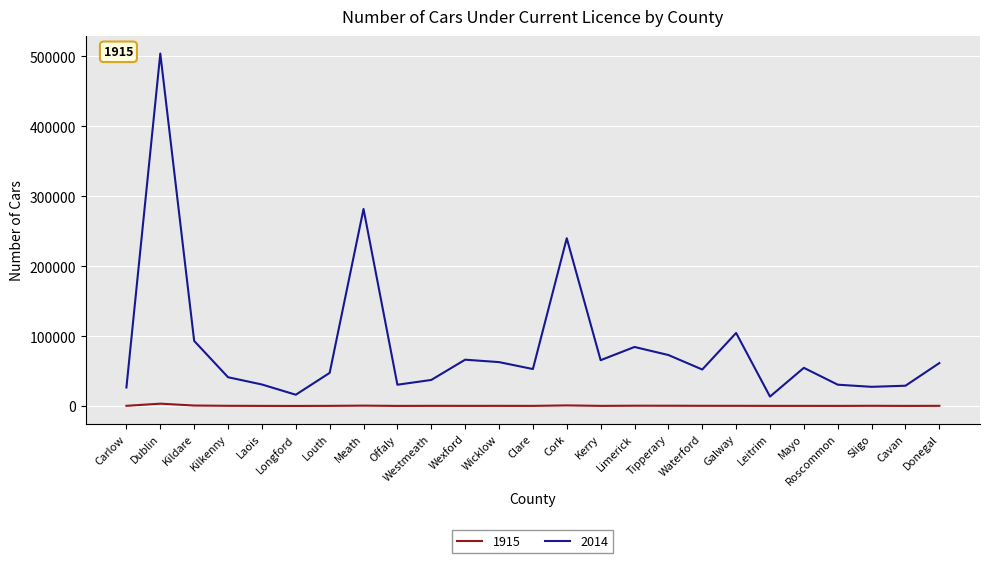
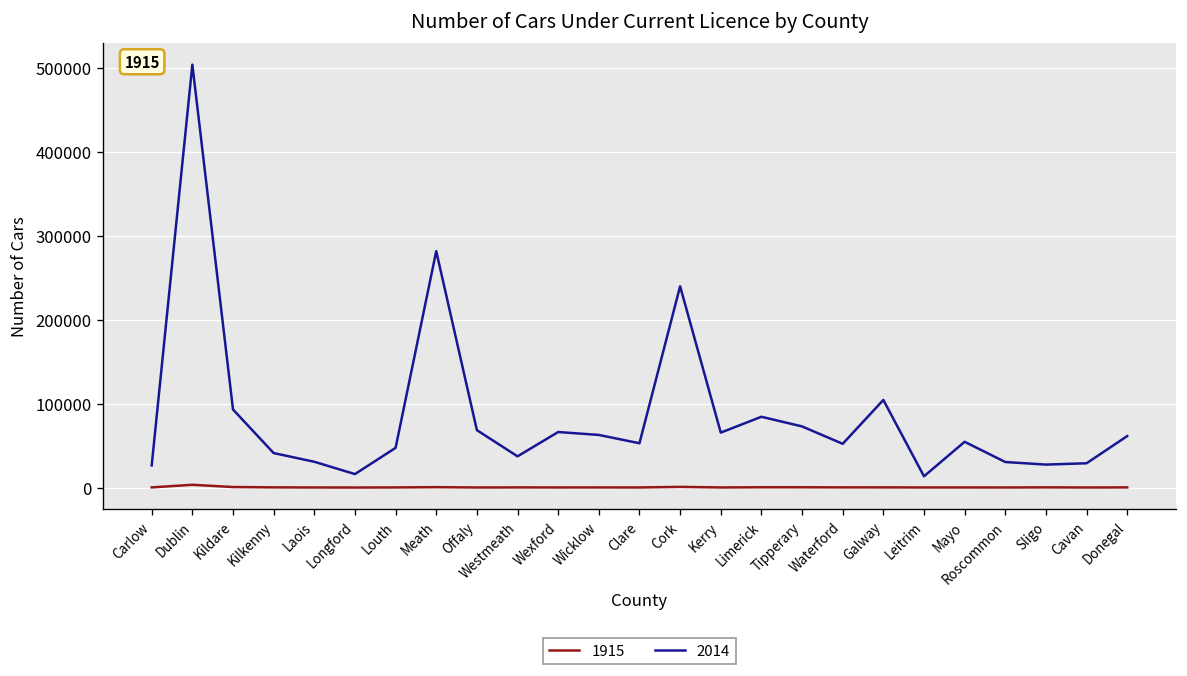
  {
    "1915": {
      "Carlow": 0,
      "Dublin": 0,
      "Kildare": 0,
      "Kilkenny": 0,
      "Laois": 0,
      "Longford": 0,
      "Louth": 0,
      "Meath": 0,
      "Offaly": 0,
      "Westmeath": 0,
      "Wexford": 0,
      "Wicklow": 0,
      "Clare": 0,
      "Cork": 0,
      "Kerry": 0,
      "Limerick": 0,
      "Tipperary": 0,
      "Waterford": 0,
      "Galway": 0,
      "Leitrim": 0,
      "Mayo": 0,
      "Roscommon": 0,
      "Sligo": 0,
      "Cavan": 0,
      "Donegal": 0
    },
    "2014": {
      "Carlow": 30000,
      "Dublin": 500000,
      "Kildare": 90000,
      "Kilkenny": 40000,
      "Laois": 30000,
      "Longford": 20000,
      "Louth": 50000,
      "Meath": 280000,
-     "Offaly": 30000,
+     "Offaly": 70000,
      "Westmeath": 40000,
      "Wexford": 70000,
      "Wicklow": 60000,
      "Clare": 50000,
      "Cork": 240000,
      "Kerry": 70000,
      "Limerick": 80000,
      "Tipperary": 70000,
      "Waterford": 50000,
      "Galway": 100000,
      "Leitrim": 10000,
      "Mayo": 50000,
      "Roscommon": 30000,
      "Sligo": 30000,
      "Cavan": 30000,
      "Donegal": 60000
    }
  }
